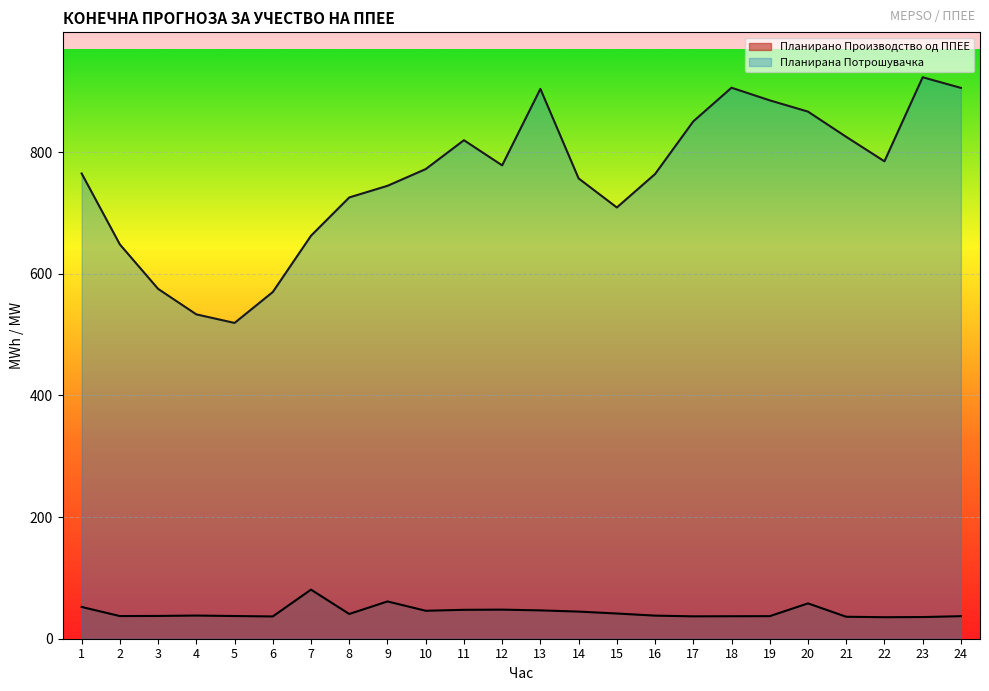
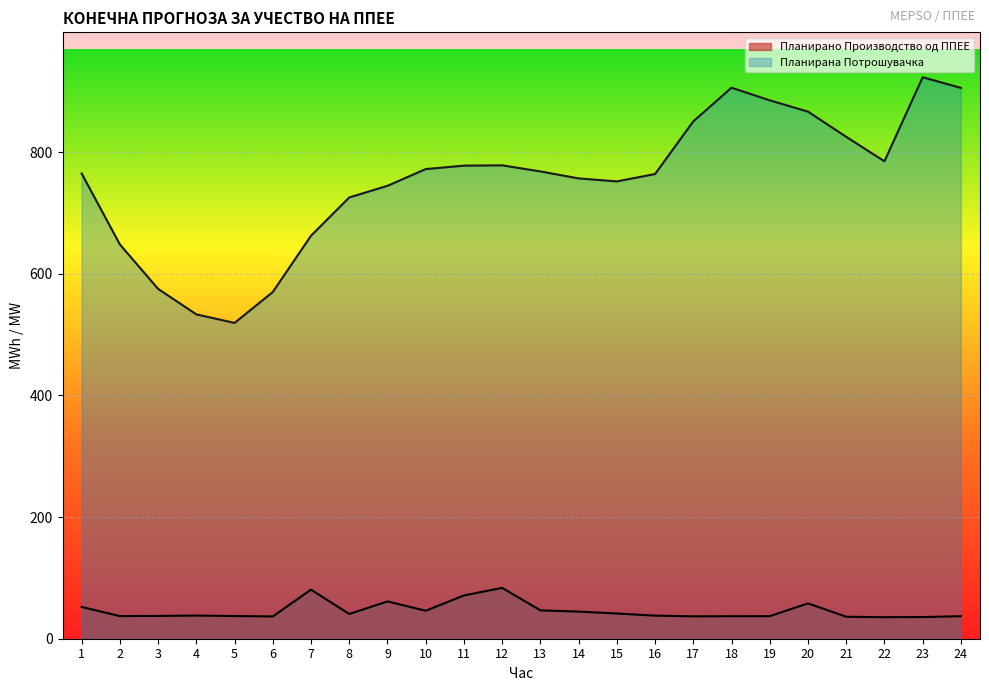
  {
    "Планирано Производство од ППЕЕ": {
      "1": 50,
      "2": 40,
      "3": 40,
      "4": 40,
      "5": 40,
      "6": 40,
      "7": 80,
      "8": 40,
      "9": 60,
      "10": 50,
-     "11": 50,
-     "12": 50,
+     "11": 70,
+     "12": 80,
      "13": 50,
      "14": 40,
      "15": 40,
      "16": 40,
      "17": 40,
      "18": 40,
      "19": 40,
      "20": 60,
      "21": 40,
      "22": 40,
      "23": 40,
      "24": 40
    },
    "Планирана Потрошувачка": {
      "1": 760,
      "2": 650,
      "3": 580,
      "4": 530,
      "5": 520,
      "6": 570,
      "7": 660,
      "8": 730,
      "9": 740,
      "10": 770,
-     "11": 820,
+     "11": 780,
      "12": 780,
-     "13": 900,
+     "13": 770,
      "14": 760,
-     "15": 710,
+     "15": 750,
      "16": 760,
      "17": 850,
      "18": 910,
      "19": 890,
      "20": 870,
      "21": 830,
      "22": 780,
      "23": 920,
      "24": 910
    }
  }
